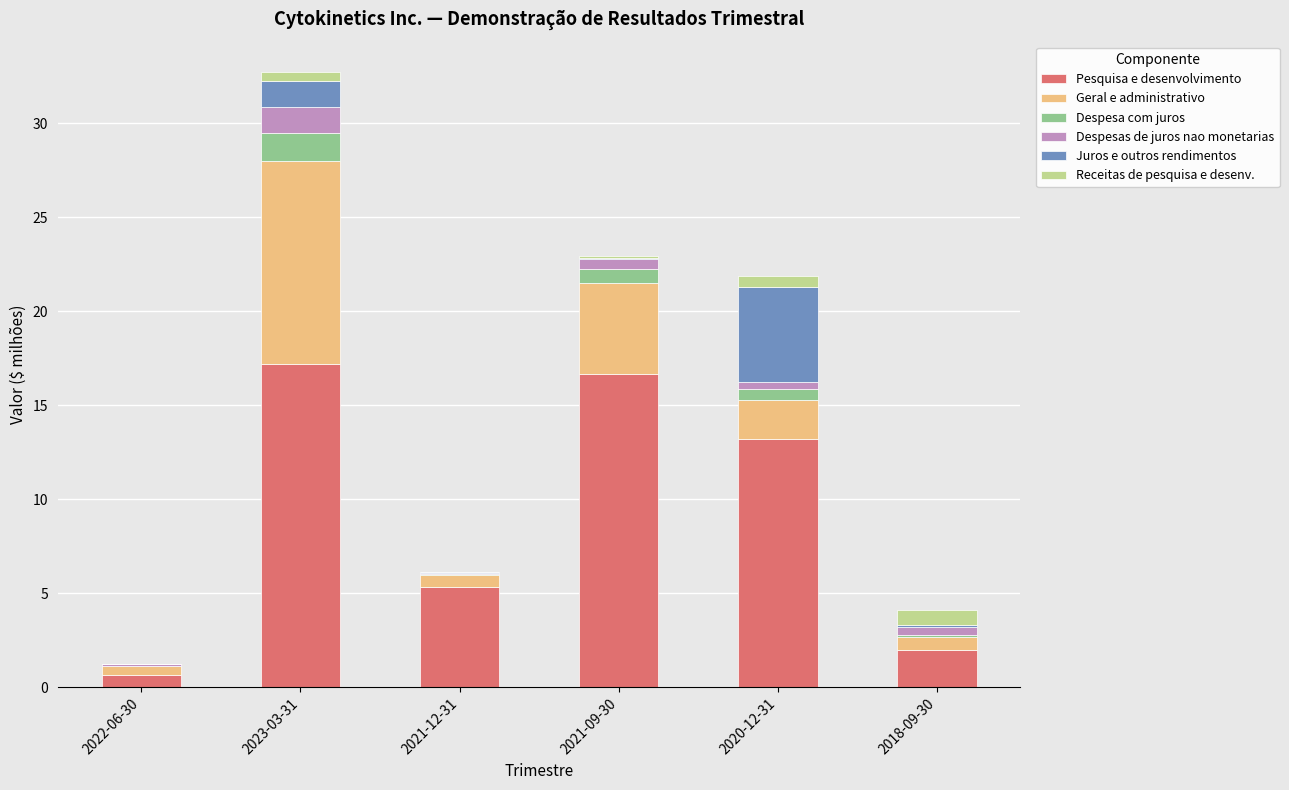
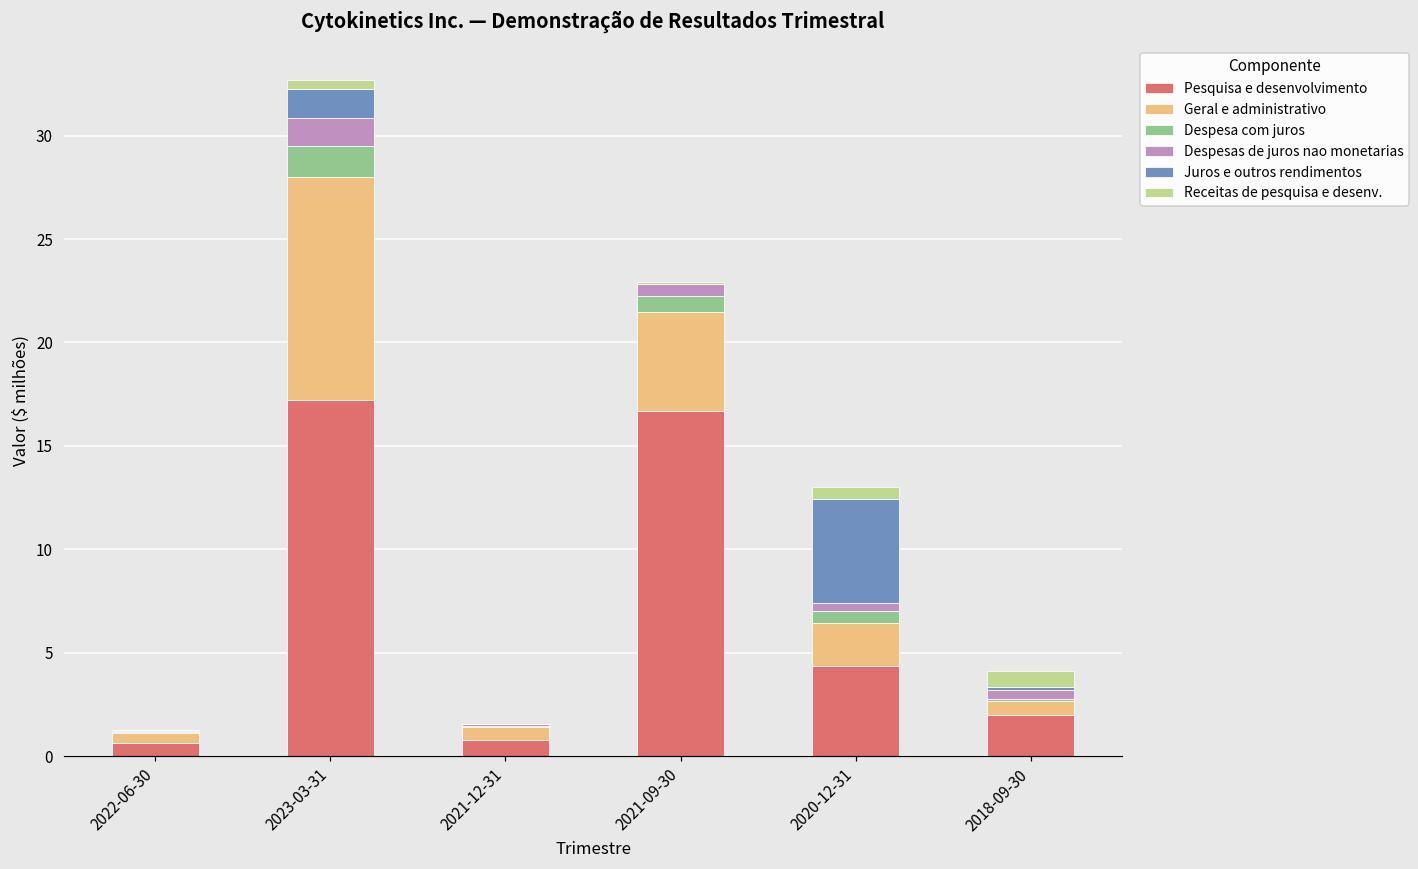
  {
    "Pesquisa e desenvolvimento": {
      "2022-06-30": 0.6,
      "2023-03-31": 17.2,
-     "2021-12-31": 5.3,
+     "2021-12-31": 0.8,
      "2021-09-30": 16.7,
-     "2020-12-31": 13.2,
+     "2020-12-31": 4.3,
      "2018-09-30": 2.0
    },
    "Despesas de juros nao monetarias": {
      "2023-03-31": 1.4,
      "2021-09-30": 0.5,
      "2020-12-31": 0.4,
      "2018-09-30": 0.4
    },
    "Juros e outros rendimentos": {
      "2023-03-31": 1.4,
      "2020-12-31": 5.0
    }
  }
